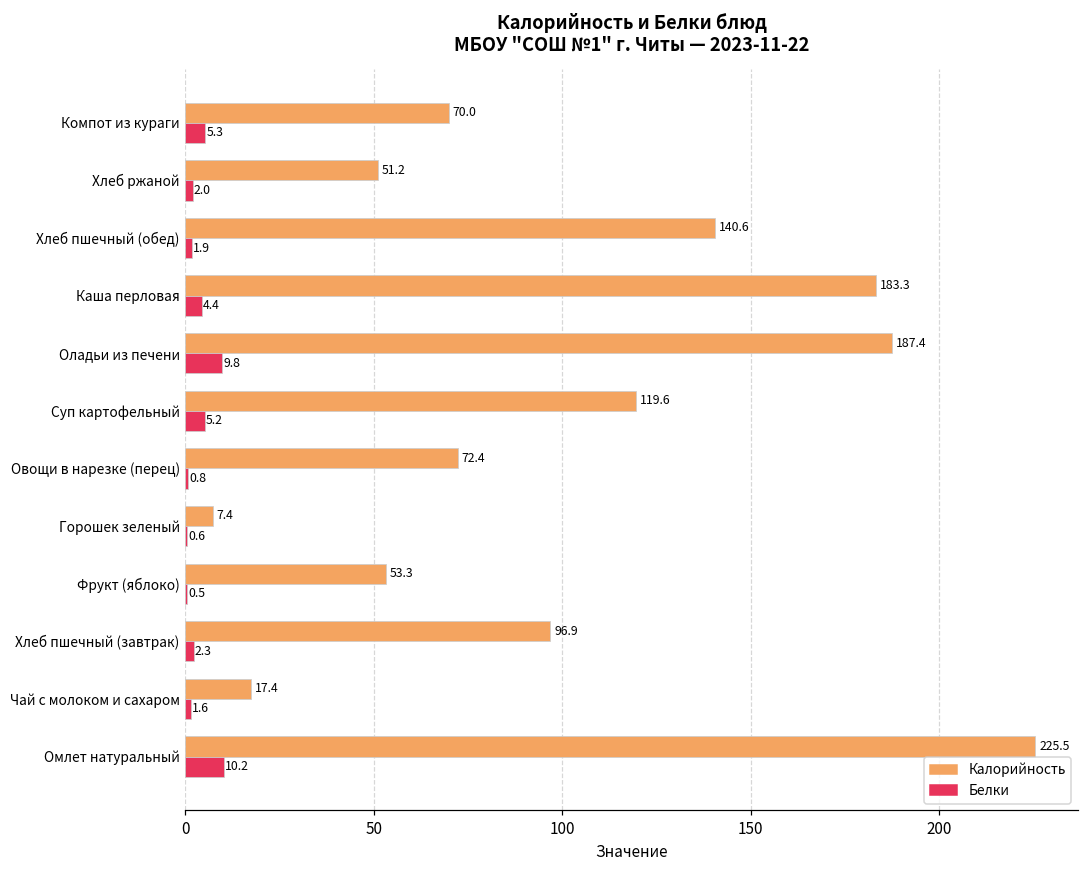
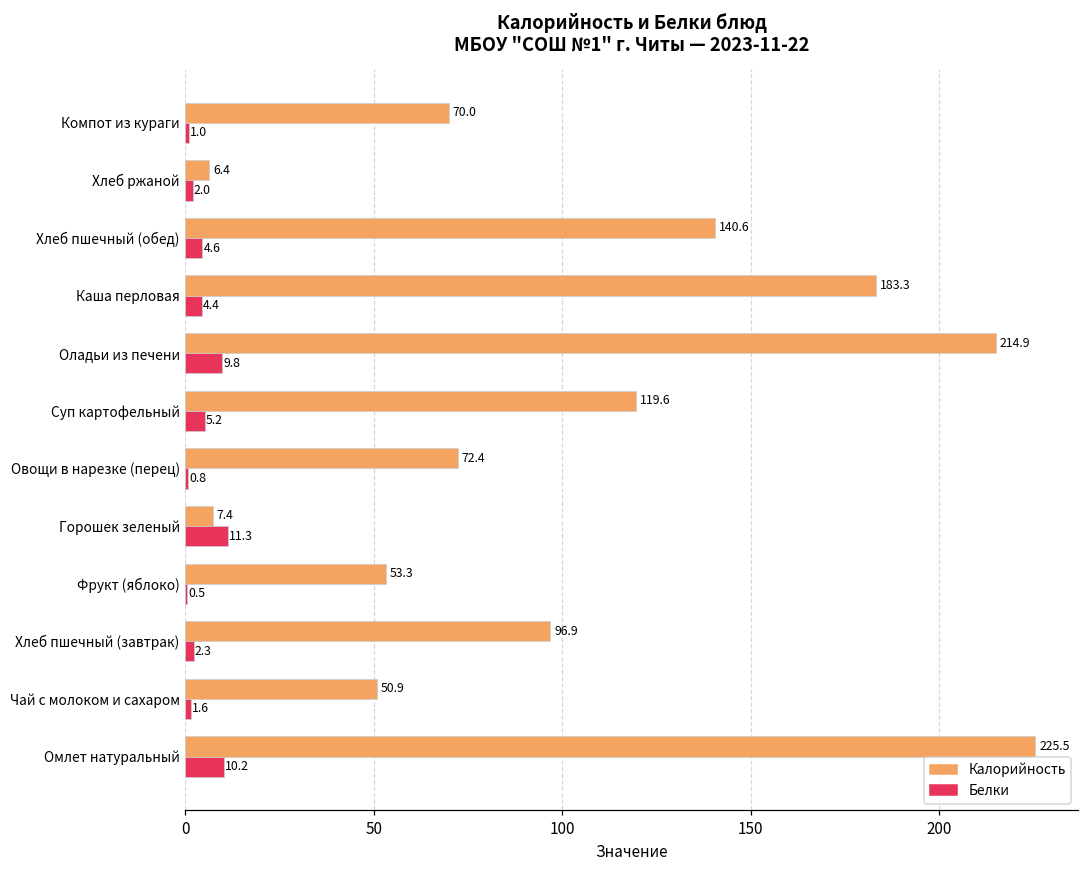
  {
    "Калорийность": {
      "Компот из кураги": 70.0,
-     "Хлеб ржаной": 51.2,
+     "Хлеб ржаной": 6.4,
      "Хлеб пшечный (обед)": 140.6,
      "Каша перловая": 183.3,
-     "Оладьи из печени": 187.4,
+     "Оладьи из печени": 214.9,
      "Суп картофельный": 119.6,
      "Овощи в нарезке (перец)": 72.4,
      "Горошек зеленый": 7.4,
      "Фрукт (яблоко)": 53.3,
      "Хлеб пшечный (завтрак)": 96.9,
-     "Чай с молоком и сахаром": 17.4,
+     "Чай с молоком и сахаром": 50.9,
      "Омлет натуральный": 225.5
    },
    "Белки": {
-     "Компот из кураги": 5.3,
+     "Компот из кураги": 1.0,
      "Хлеб ржаной": 2.0,
-     "Хлеб пшечный (обед)": 1.9,
+     "Хлеб пшечный (обед)": 4.6,
      "Каша перловая": 4.4,
      "Оладьи из печени": 9.8,
      "Суп картофельный": 5.2,
      "Овощи в нарезке (перец)": 0.8,
-     "Горошек зеленый": 0.6,
+     "Горошек зеленый": 11.3,
      "Фрукт (яблоко)": 0.5,
      "Хлеб пшечный (завтрак)": 2.3,
      "Чай с молоком и сахаром": 1.6,
      "Омлет натуральный": 10.2
    }
  }
